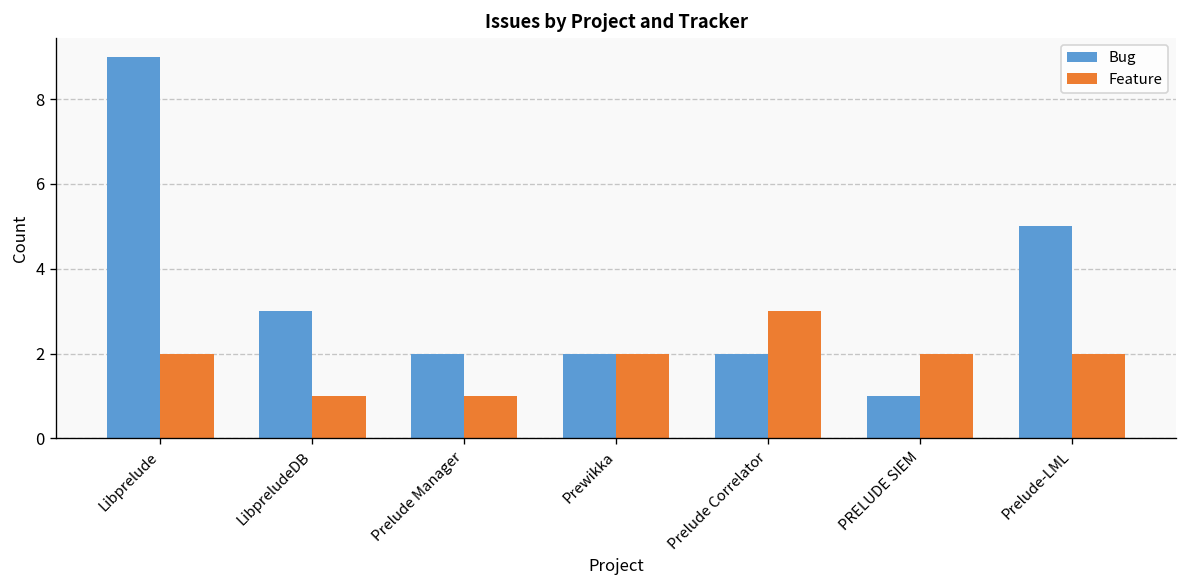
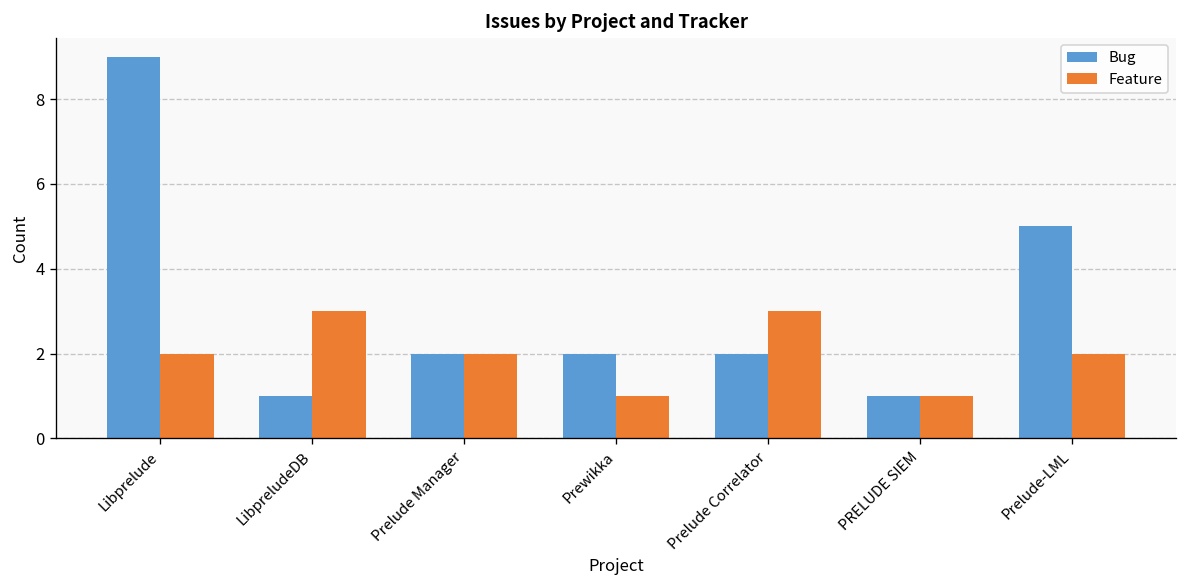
  {
    "Bug": {
      "Libprelude": 9,
-     "LibpreludeDB": 3,
+     "LibpreludeDB": 1,
      "Prelude Manager": 2,
      "Prewikka": 2,
      "Prelude Correlator": 2,
      "PRELUDE SIEM": 1,
      "Prelude-LML": 5
    },
    "Feature": {
      "Libprelude": 2,
-     "LibpreludeDB": 1,
-     "Prelude Manager": 1,
-     "Prewikka": 2,
+     "LibpreludeDB": 3,
+     "Prelude Manager": 2,
+     "Prewikka": 1,
      "Prelude Correlator": 3,
-     "PRELUDE SIEM": 2,
+     "PRELUDE SIEM": 1,
      "Prelude-LML": 2
    }
  }
